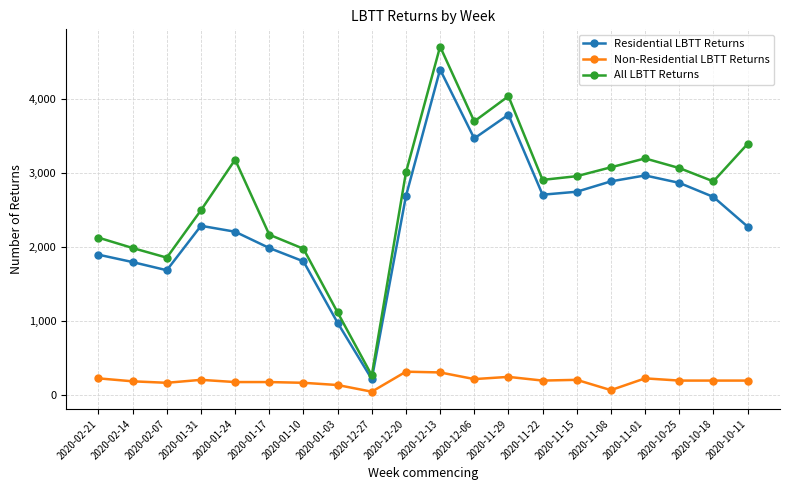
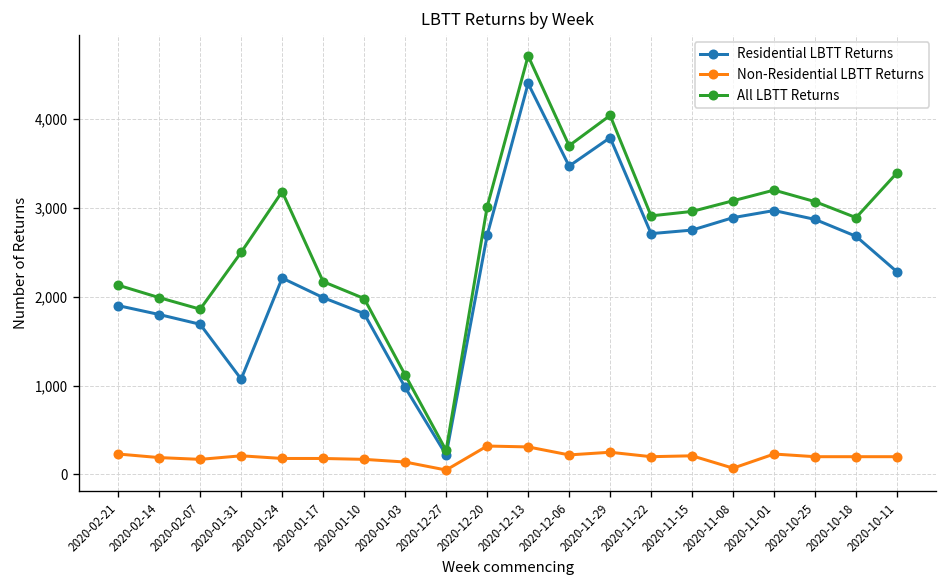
  {
    "Residential LBTT Returns": {
      "2020-02-21": "1,900",
      "2020-02-14": "1,800",
      "2020-02-07": "1,700",
-     "2020-01-31": "2,300",
+     "2020-01-31": "1,100",
      "2020-01-24": "2,200",
      "2020-01-17": "2,000",
      "2020-01-10": "1,800",
      "2020-01-03": "1,000",
      "2020-12-27": "200",
      "2020-12-20": "2,700",
      "2020-12-13": "4,400",
      "2020-12-06": "3,500",
      "2020-11-29": "3,800",
      "2020-11-22": "2,700",
      "2020-11-15": "2,800",
      "2020-11-08": "2,900",
      "2020-11-01": "3,000",
      "2020-10-25": "2,900",
      "2020-10-18": "2,700",
      "2020-10-11": "2,300"
    },
    "Non-Residential LBTT Returns": {
      "2020-02-21": "200",
      "2020-02-14": "200",
      "2020-02-07": "200",
      "2020-01-31": "200",
      "2020-01-24": "200",
      "2020-01-17": "200",
      "2020-01-10": "200",
      "2020-01-03": "100",
      "2020-12-27": "100",
      "2020-12-20": "300",
      "2020-12-13": "300",
      "2020-12-06": "200",
      "2020-11-29": "300",
      "2020-11-22": "200",
      "2020-11-15": "200",
      "2020-11-08": "100",
      "2020-11-01": "200",
      "2020-10-25": "200",
      "2020-10-18": "200",
      "2020-10-11": "200"
    },
    "All LBTT Returns": {
      "2020-02-21": "2,100",
      "2020-02-14": "2,000",
      "2020-02-07": "1,900",
      "2020-01-31": "2,500",
      "2020-01-24": "3,200",
      "2020-01-17": "2,200",
      "2020-01-10": "2,000",
      "2020-01-03": "1,100",
      "2020-12-27": "300",
      "2020-12-20": "3,000",
      "2020-12-13": "4,700",
      "2020-12-06": "3,700",
      "2020-11-29": "4,000",
      "2020-11-22": "2,900",
      "2020-11-15": "3,000",
      "2020-11-08": "3,100",
      "2020-11-01": "3,200",
      "2020-10-25": "3,100",
      "2020-10-18": "2,900",
      "2020-10-11": "3,400"
    }
  }
